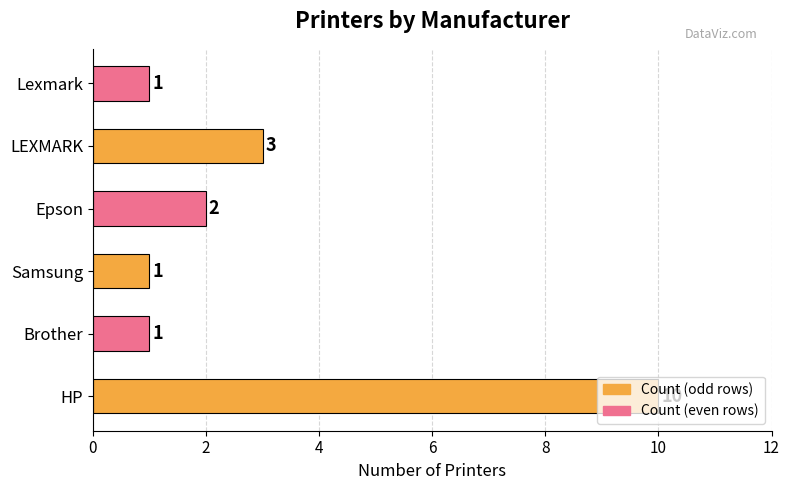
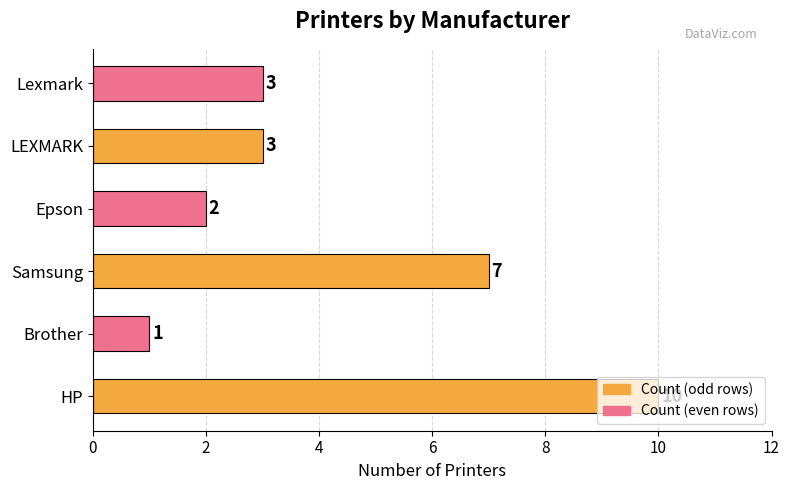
  {
-   "Lexmark": 1,
+   "Lexmark": 3,
    "LEXMARK": 3,
    "Epson": 2,
-   "Samsung": 1,
+   "Samsung": 7,
    "Brother": 1
  }
